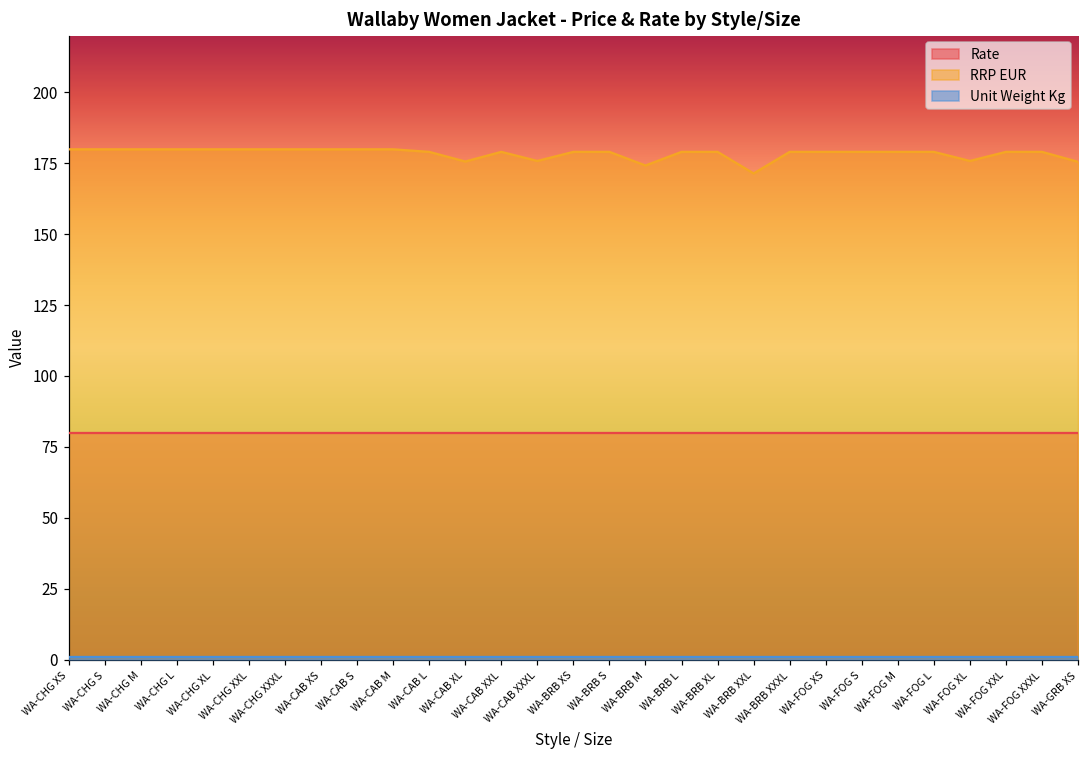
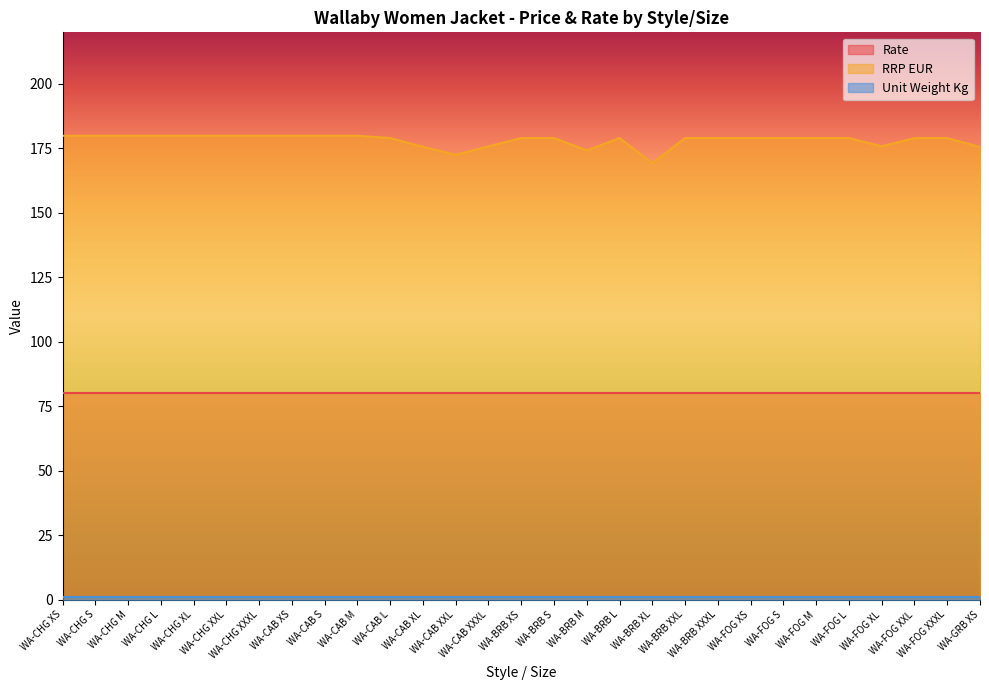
  {
    "Rate": {
      "WA-CHG XS": 80,
      "WA-CHG S": 80,
      "WA-CHG M": 80,
      "WA-CHG L": 80,
      "WA-CHG XL": 80,
      "WA-CHG XXL": 80,
      "WA-CHG XXXL": 80,
      "WA-CAB XS": 80,
      "WA-CAB S": 80,
      "WA-CAB M": 80,
      "WA-CAB L": 80,
      "WA-CAB XL": 80,
      "WA-CAB XXL": 80,
      "WA-CAB XXXL": 80,
      "WA-BRB XS": 80,
      "WA-BRB S": 80,
      "WA-BRB M": 80,
      "WA-BRB L": 80,
      "WA-BRB XL": 80,
      "WA-BRB XXL": 80,
      "WA-BRB XXXL": 80,
      "WA-FOG XS": 80,
      "WA-FOG S": 80,
      "WA-FOG M": 80,
      "WA-FOG L": 80,
      "WA-FOG XL": 80,
      "WA-FOG XXL": 80,
      "WA-FOG XXXL": 80,
      "WA-GRB XS": 80
    },
    "RRP EUR": {
      "WA-CHG XS": 180,
      "WA-CHG S": 180,
      "WA-CHG M": 180,
      "WA-CHG L": 180,
      "WA-CHG XL": 180,
      "WA-CHG XXL": 180,
      "WA-CHG XXXL": 180,
      "WA-CAB XS": 180,
      "WA-CAB S": 180,
      "WA-CAB M": 180,
      "WA-CAB L": 179,
      "WA-CAB XL": 176,
-     "WA-CAB XXL": 179,
+     "WA-CAB XXL": 173,
      "WA-CAB XXXL": 176,
      "WA-BRB XS": 179,
      "WA-BRB S": 179,
      "WA-BRB M": 174,
      "WA-BRB L": 179,
-     "WA-BRB XL": 179,
-     "WA-BRB XXL": 171,
+     "WA-BRB XL": 169,
+     "WA-BRB XXL": 179,
      "WA-BRB XXXL": 179,
      "WA-FOG XS": 179,
      "WA-FOG S": 179,
      "WA-FOG M": 179,
      "WA-FOG L": 179,
      "WA-FOG XL": 176,
      "WA-FOG XXL": 179,
      "WA-FOG XXXL": 179,
      "WA-GRB XS": 176
    },
    "Unit Weight Kg": {
      "WA-CHG XS": 1,
      "WA-CHG S": 1,
      "WA-CHG M": 1,
      "WA-CHG L": 1,
      "WA-CHG XL": 1,
      "WA-CHG XXL": 1,
      "WA-CHG XXXL": 1,
      "WA-CAB XS": 1,
      "WA-CAB S": 1,
      "WA-CAB M": 1,
      "WA-CAB L": 1,
      "WA-CAB XL": 1,
      "WA-CAB XXL": 1,
      "WA-CAB XXXL": 1,
      "WA-BRB XS": 1,
      "WA-BRB S": 1,
      "WA-BRB M": 1,
      "WA-BRB L": 1,
      "WA-BRB XL": 1,
      "WA-BRB XXL": 1,
      "WA-BRB XXXL": 1,
      "WA-FOG XS": 1,
      "WA-FOG S": 1,
      "WA-FOG M": 1,
      "WA-FOG L": 1,
      "WA-FOG XL": 1,
      "WA-FOG XXL": 1,
      "WA-FOG XXXL": 1,
      "WA-GRB XS": 1
    }
  }
